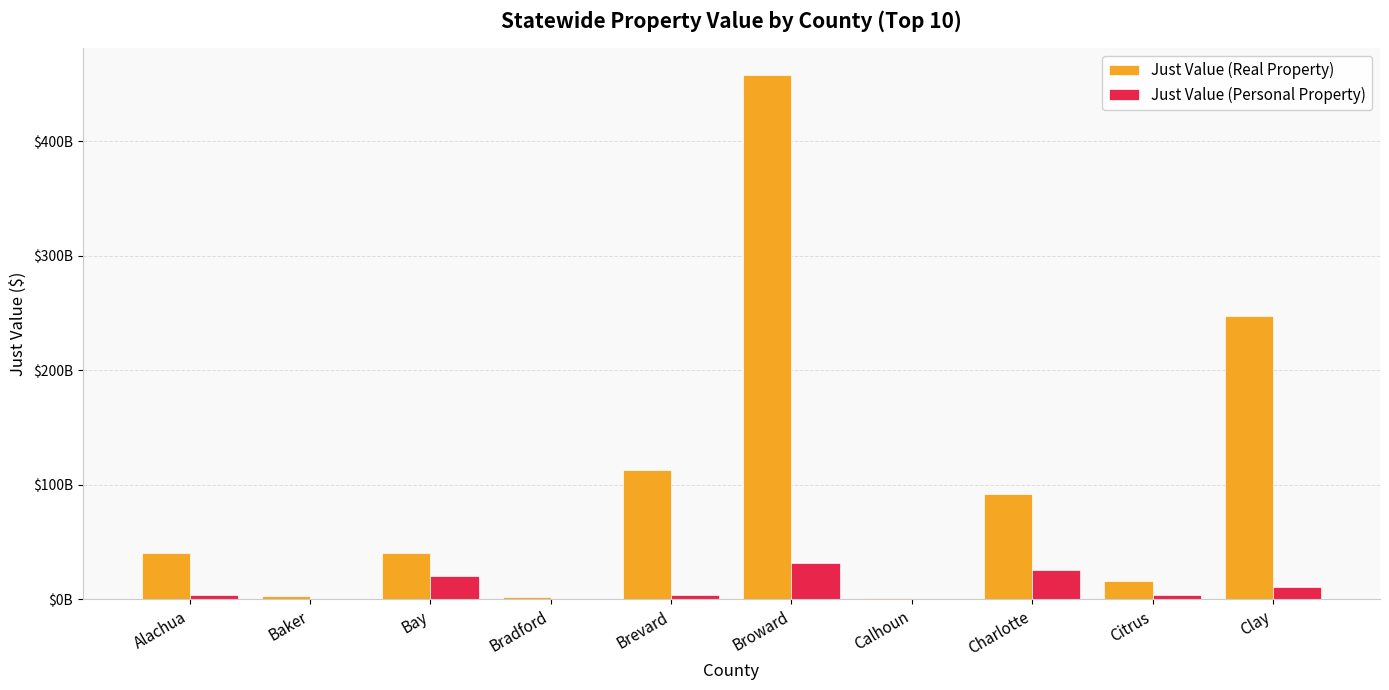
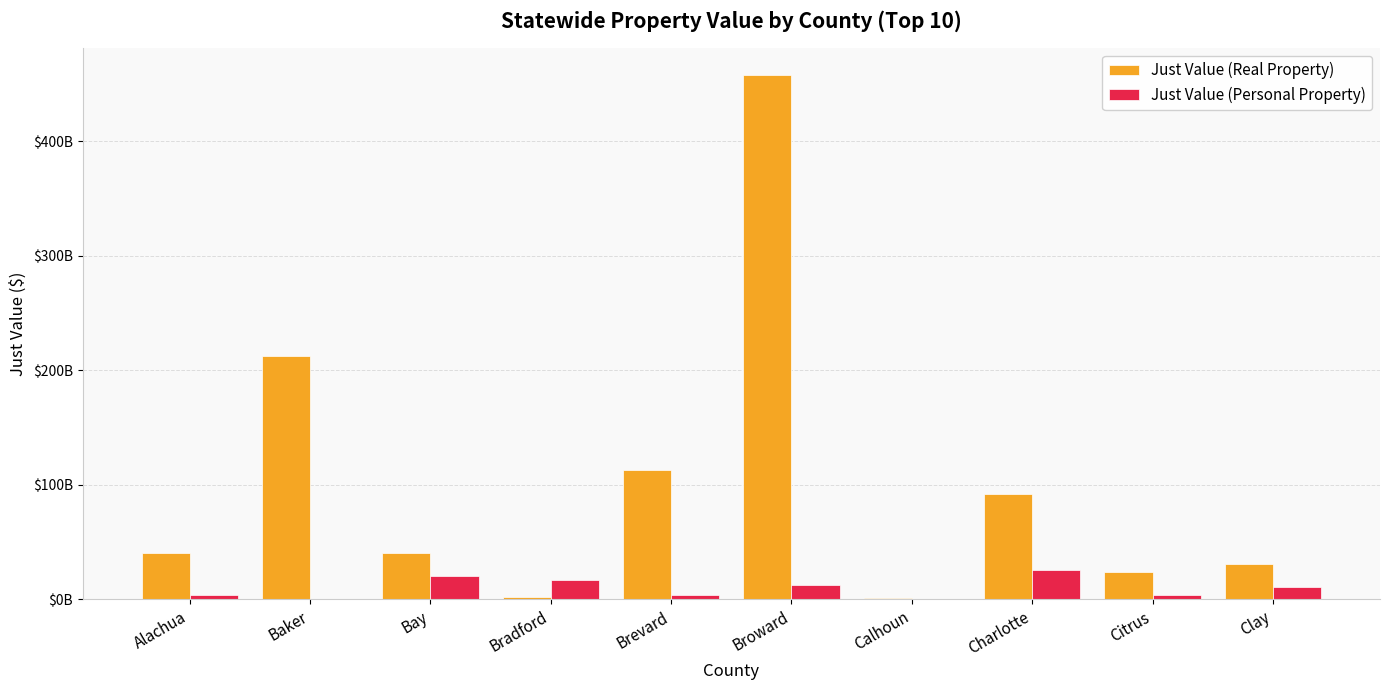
  {
    "Just Value (Real Property)": {
      "Alachua": "$40000000000",
-     "Baker": "$3000000000",
+     "Baker": "$213000000000",
      "Bay": "$41000000000",
      "Bradford": "$2000000000",
      "Brevard": "$113000000000",
      "Broward": "$458000000000",
      "Charlotte": "$92000000000",
-     "Citrus": "$16000000000",
-     "Clay": "$248000000000"
+     "Citrus": "$24000000000",
+     "Clay": "$31000000000"
    },
    "Just Value (Personal Property)": {
      "Alachua": "$4000000000",
      "Bay": "$20000000000",
-     "Bradford": "$0",
+     "Bradford": "$17000000000",
      "Brevard": "$4000000000",
-     "Broward": "$32000000000",
+     "Broward": "$12000000000",
      "Charlotte": "$25000000000",
      "Citrus": "$4000000000",
      "Clay": "$11000000000"
    }
  }
